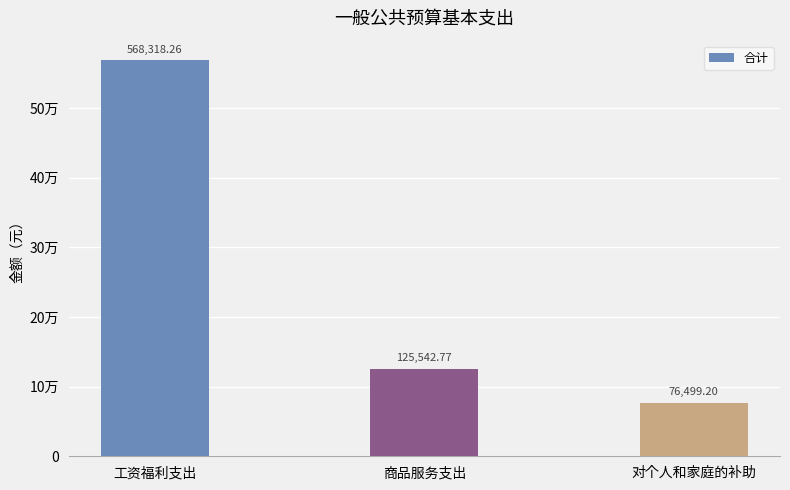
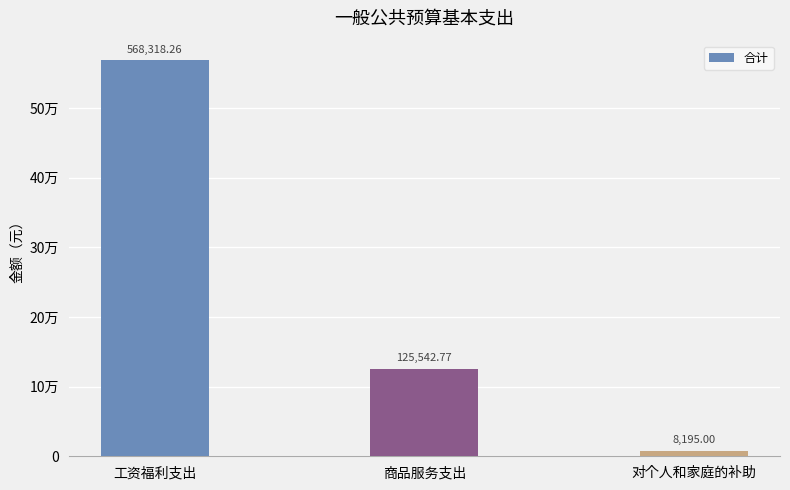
  {
    "工资福利支出": "568,318.26",
    "商品服务支出": "125,542.77",
-   "对个人和家庭的补助": "76,499.20"
+   "对个人和家庭的补助": "8,195.00"
  }
